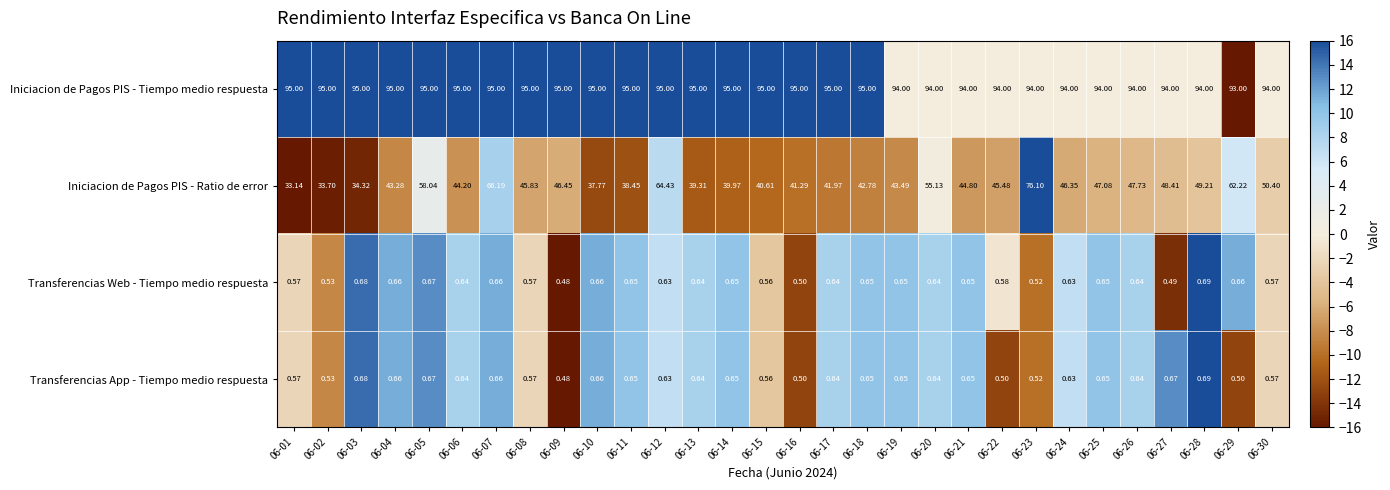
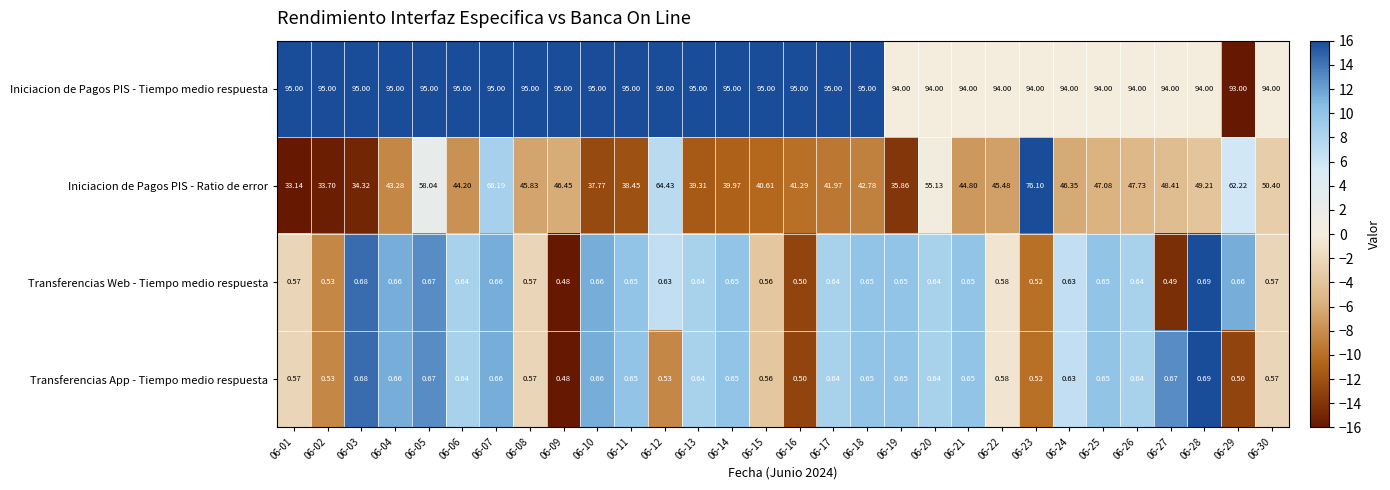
  {
    "Iniciacion de Pagos PIS - Tiempo medio respuesta": {
      "06-01": 95.00,
      "06-02": 95.00,
      "06-03": 95.00,
      "06-04": 95.00,
      "06-05": 95.00,
      "06-06": 95.00,
      "06-07": 95.00,
      "06-08": 95.00,
      "06-09": 95.00,
      "06-10": 95.00,
      "06-11": 95.00,
      "06-12": 95.00,
      "06-13": 95.00,
      "06-14": 95.00,
      "06-15": 95.00,
      "06-16": 95.00,
      "06-17": 95.00,
      "06-18": 95.00,
      "06-19": 94.00,
      "06-20": 94.00,
      "06-21": 94.00,
      "06-22": 94.00,
      "06-23": 94.00,
      "06-24": 94.00,
      "06-25": 94.00,
      "06-26": 94.00,
      "06-27": 94.00,
      "06-28": 94.00,
      "06-29": 93.00,
      "06-30": 94.00
    },
    "Iniciacion de Pagos PIS - Ratio de error": {
      "06-01": 33.14,
      "06-02": 33.70,
      "06-03": 34.32,
      "06-04": 43.28,
      "06-05": 58.04,
      "06-06": 44.20,
      "06-07": 66.19,
      "06-08": 45.83,
      "06-09": 46.45,
      "06-10": 37.77,
      "06-11": 38.45,
      "06-12": 64.43,
      "06-13": 39.31,
      "06-14": 39.97,
      "06-15": 40.61,
      "06-16": 41.29,
      "06-17": 41.97,
      "06-18": 42.78,
-     "06-19": 43.49,
+     "06-19": 35.86,
      "06-20": 55.13,
      "06-21": 44.80,
      "06-22": 45.48,
      "06-23": 76.10,
      "06-24": 46.35,
      "06-25": 47.08,
      "06-26": 47.73,
      "06-27": 48.41,
      "06-28": 49.21,
      "06-29": 62.22,
      "06-30": 50.40
    },
    "Transferencias Web - Tiempo medio respuesta": {
      "06-01": 0.57,
      "06-02": 0.53,
      "06-03": 0.68,
      "06-04": 0.66,
      "06-05": 0.67,
      "06-06": 0.64,
      "06-07": 0.66,
      "06-08": 0.57,
      "06-09": 0.48,
      "06-10": 0.66,
      "06-11": 0.65,
      "06-12": 0.63,
      "06-13": 0.64,
      "06-14": 0.65,
      "06-15": 0.56,
      "06-16": 0.50,
      "06-17": 0.64,
      "06-18": 0.65,
      "06-19": 0.65,
      "06-20": 0.64,
      "06-21": 0.65,
      "06-22": 0.58,
      "06-23": 0.52,
      "06-24": 0.63,
      "06-25": 0.65,
      "06-26": 0.64,
      "06-27": 0.49,
      "06-28": 0.69,
      "06-29": 0.66,
      "06-30": 0.57
    },
    "Transferencias App - Tiempo medio respuesta": {
      "06-01": 0.57,
      "06-02": 0.53,
      "06-03": 0.68,
      "06-04": 0.66,
      "06-05": 0.67,
      "06-06": 0.64,
      "06-07": 0.66,
      "06-08": 0.57,
      "06-09": 0.48,
      "06-10": 0.66,
      "06-11": 0.65,
-     "06-12": 0.63,
+     "06-12": 0.53,
      "06-13": 0.64,
      "06-14": 0.65,
      "06-15": 0.56,
      "06-16": 0.50,
      "06-17": 0.64,
      "06-18": 0.65,
      "06-19": 0.65,
      "06-20": 0.64,
      "06-21": 0.65,
-     "06-22": 0.50,
+     "06-22": 0.58,
      "06-23": 0.52,
      "06-24": 0.63,
      "06-25": 0.65,
      "06-26": 0.64,
      "06-27": 0.67,
      "06-28": 0.69,
      "06-29": 0.50,
      "06-30": 0.57
    }
  }
